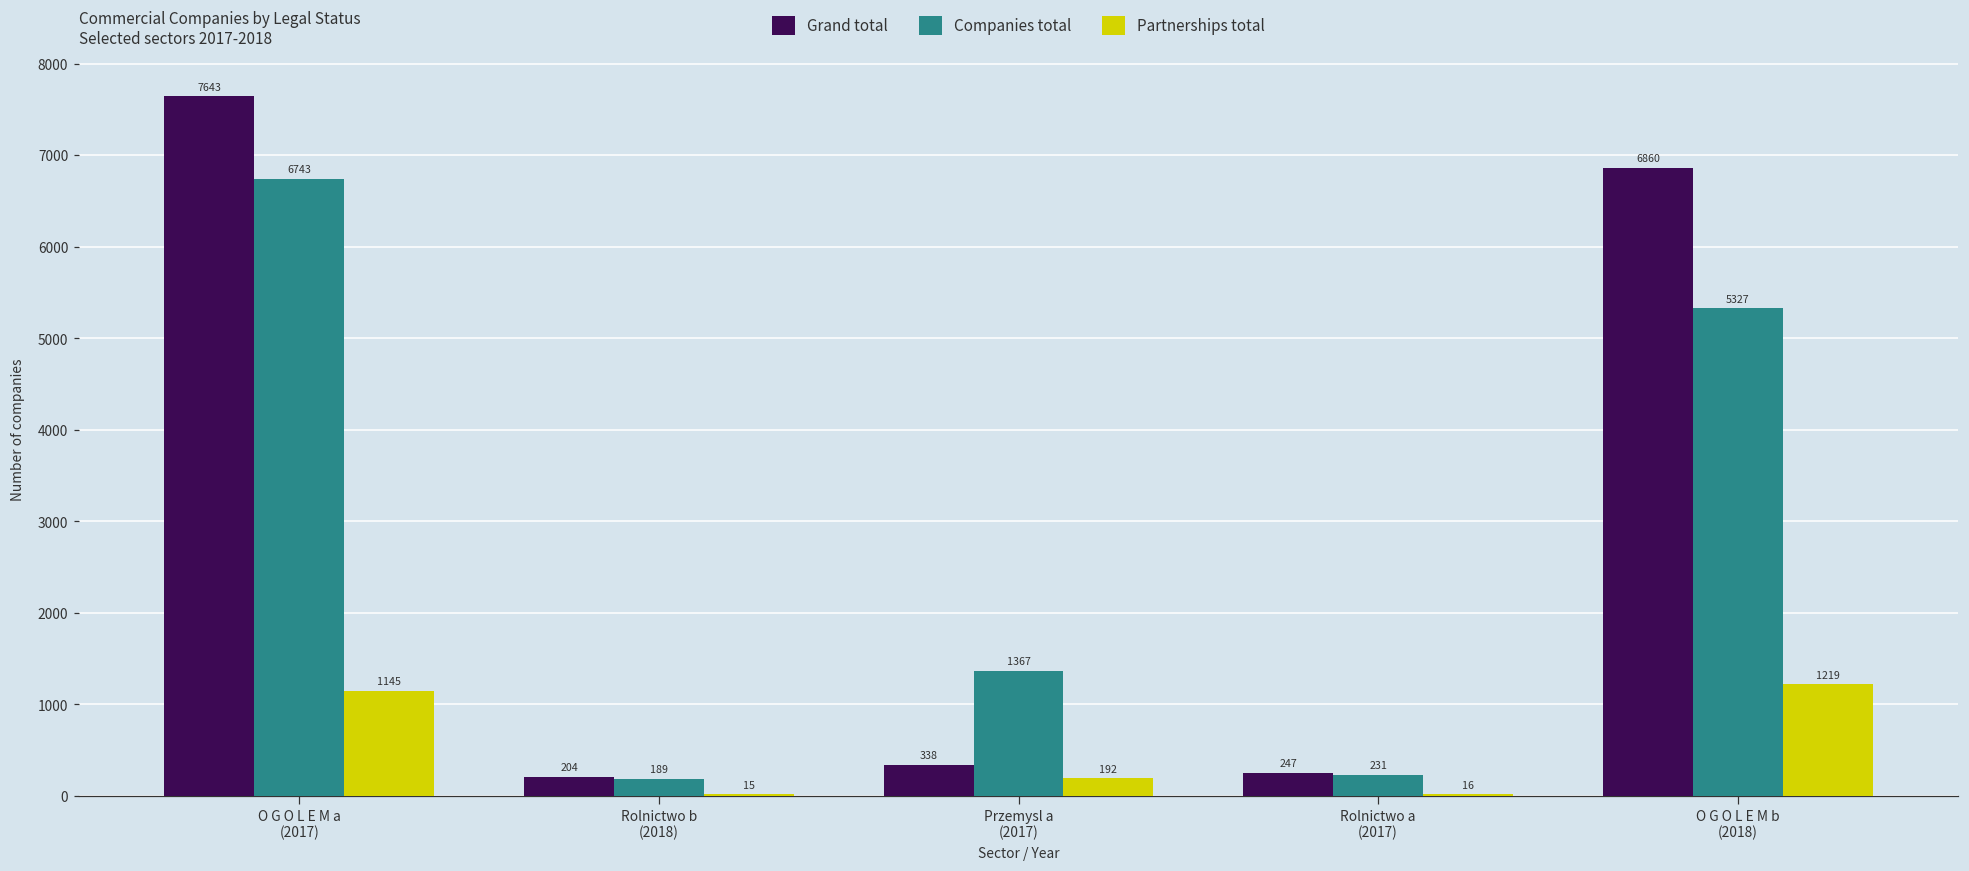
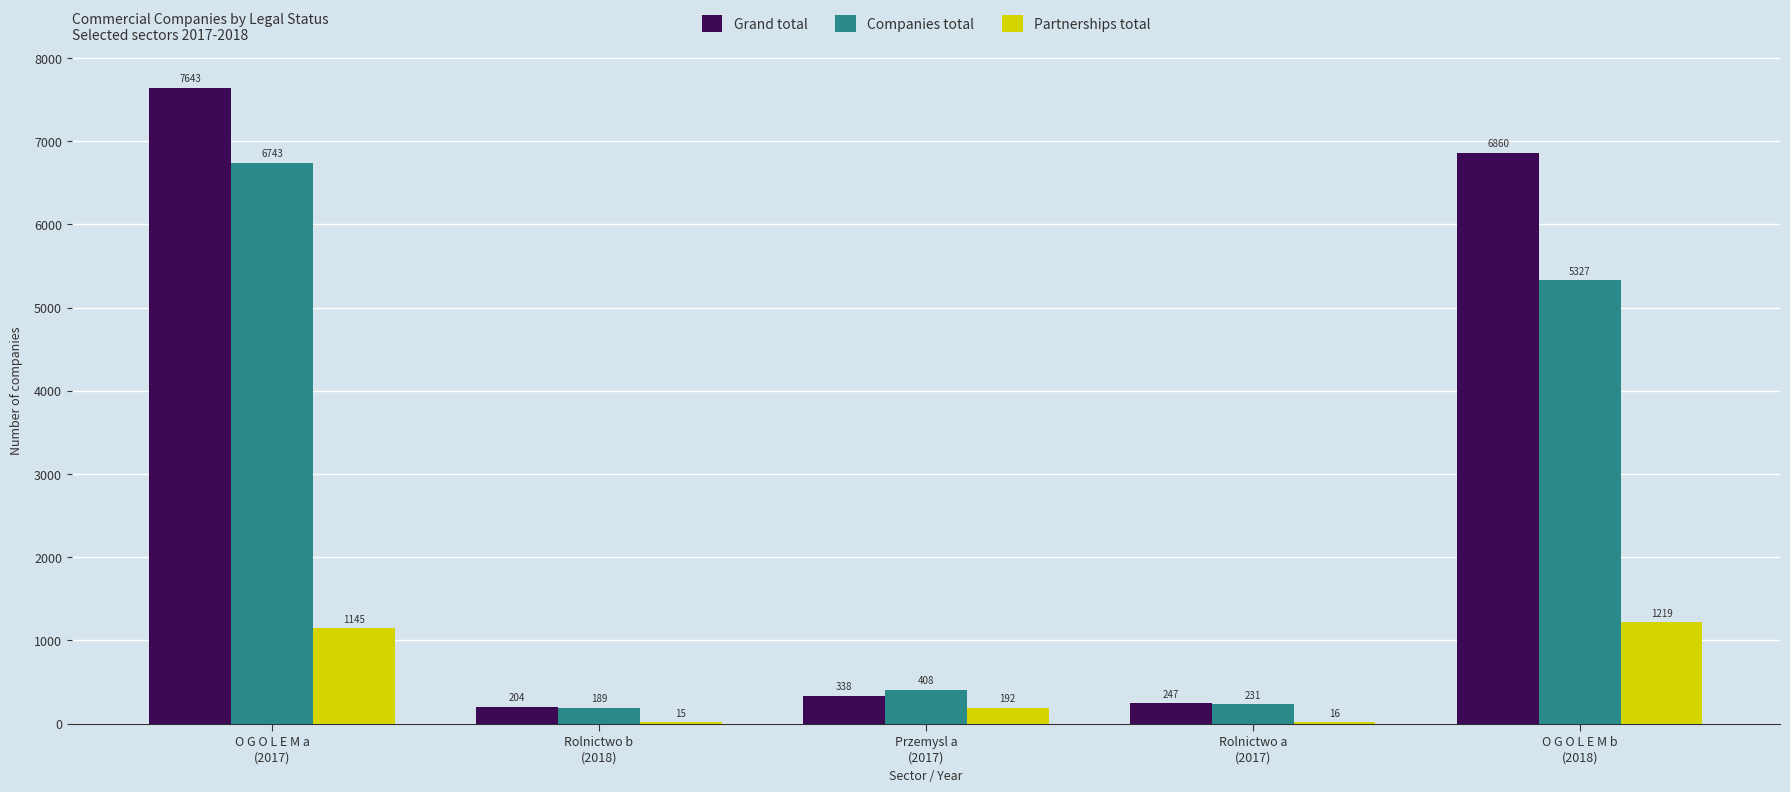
  {
    "Grand total": {
      "O G O L E M a (2017)": 7643,
      "Rolnictwo b (2018)": 204,
      "Przemysl a (2017)": 338,
      "Rolnictwo a (2017)": 247,
      "O G O L E M b (2018)": 6860
    },
    "Companies total": {
      "O G O L E M a (2017)": 6743,
      "Rolnictwo b (2018)": 189,
-     "Przemysl a (2017)": 1367,
+     "Przemysl a (2017)": 408,
      "Rolnictwo a (2017)": 231,
      "O G O L E M b (2018)": 5327
    },
    "Partnerships total": {
      "O G O L E M a (2017)": 1145,
      "Rolnictwo b (2018)": 15,
      "Przemysl a (2017)": 192,
      "Rolnictwo a (2017)": 16,
      "O G O L E M b (2018)": 1219
    }
  }
